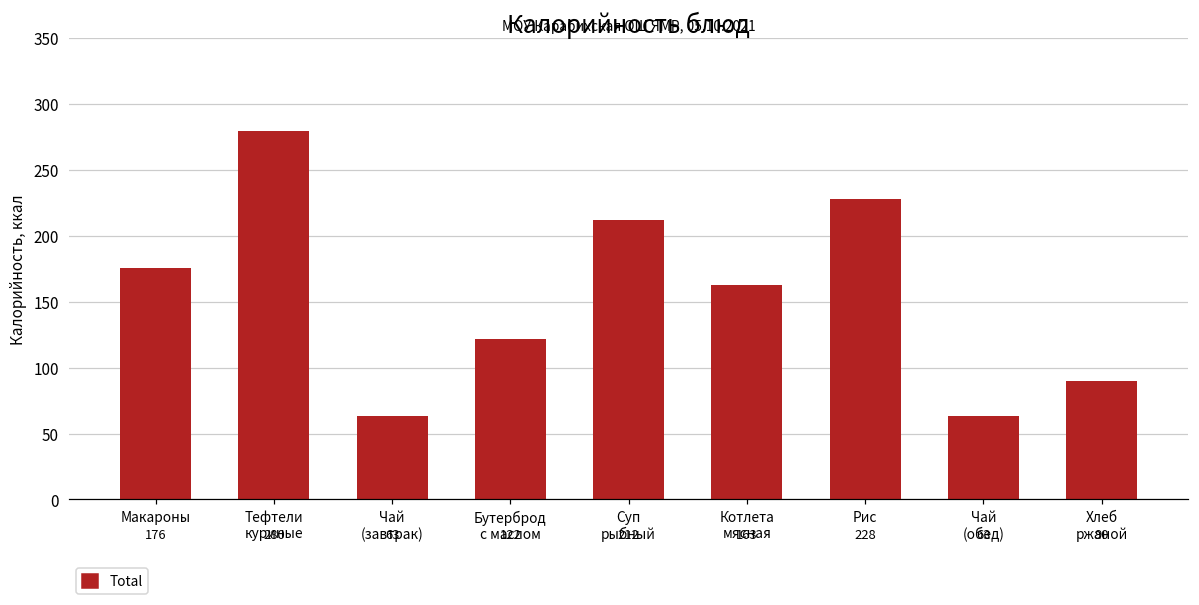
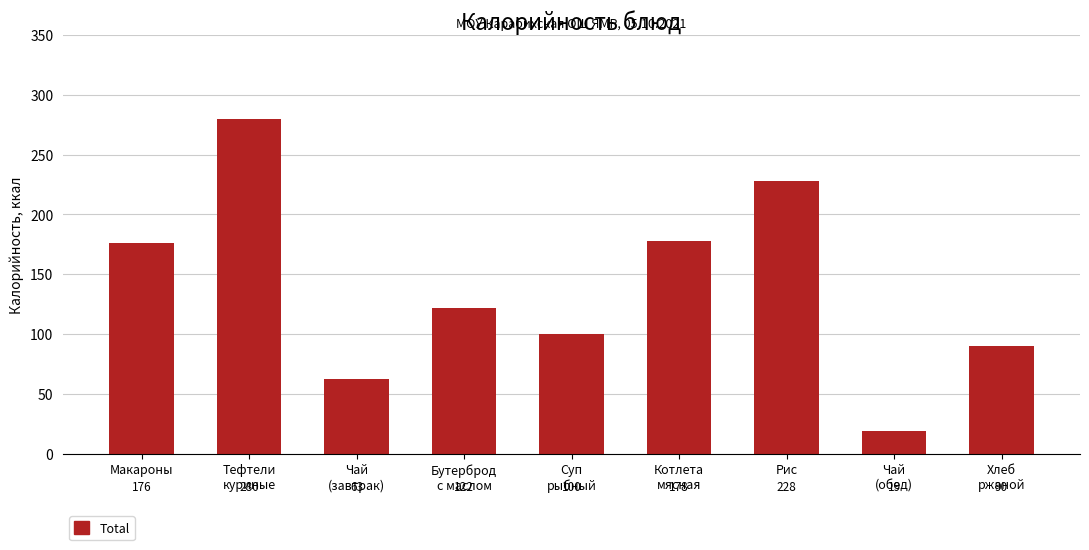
  {
-   "Суп рыбный": 212,
-   "Котлета мясная": 163,
-   "Чай (обед)": 63
+   "Суп рыбный": 100,
+   "Котлета мясная": 178,
+   "Чай (обед)": 19
  }
